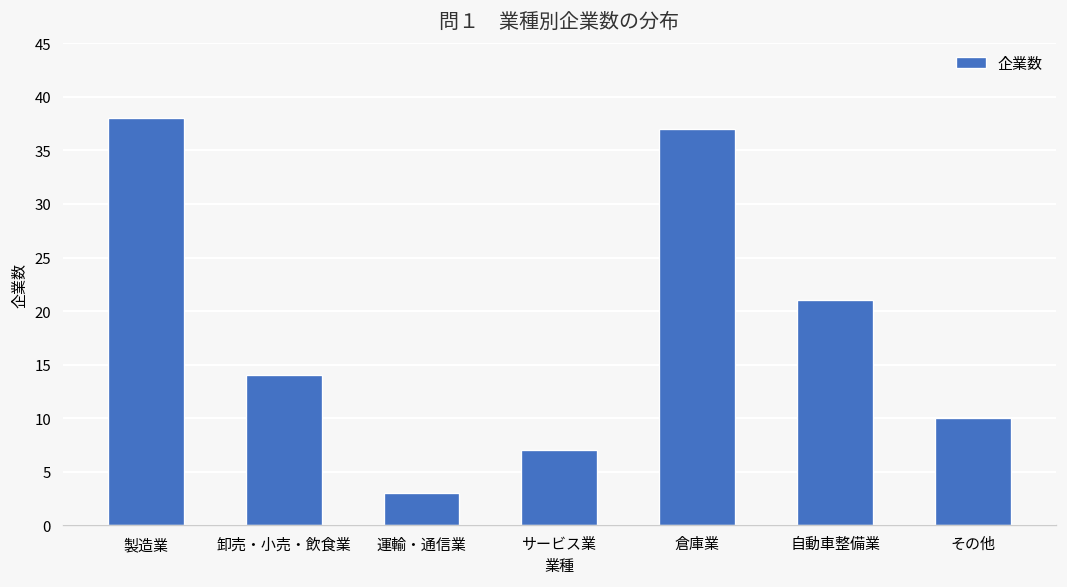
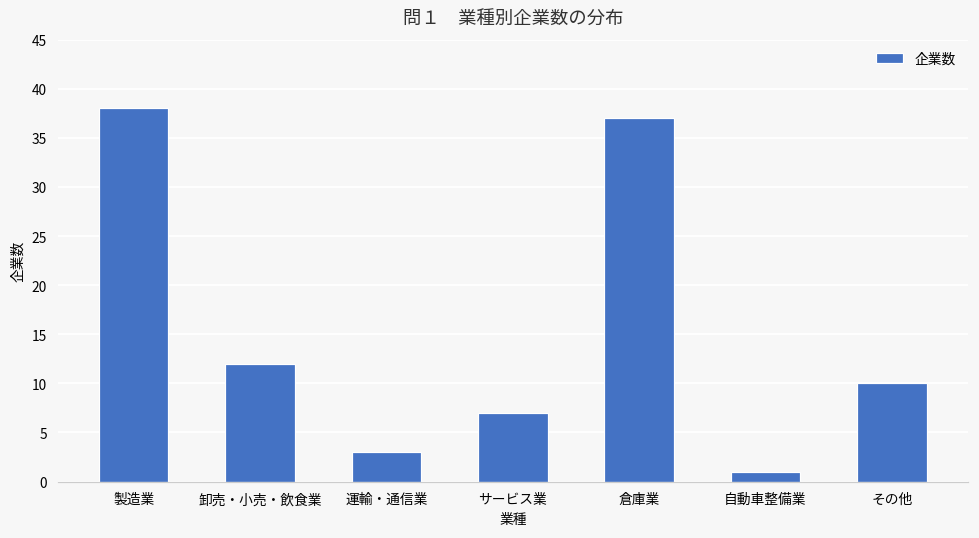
  {
    "製造業": 38,
-   "卸売・小売・飲食業": 14,
+   "卸売・小売・飲食業": 12,
    "運輸・通信業": 3,
    "サービス業": 7,
    "倉庫業": 37,
-   "自動車整備業": 21,
+   "自動車整備業": 1,
    "その他": 10
  }
